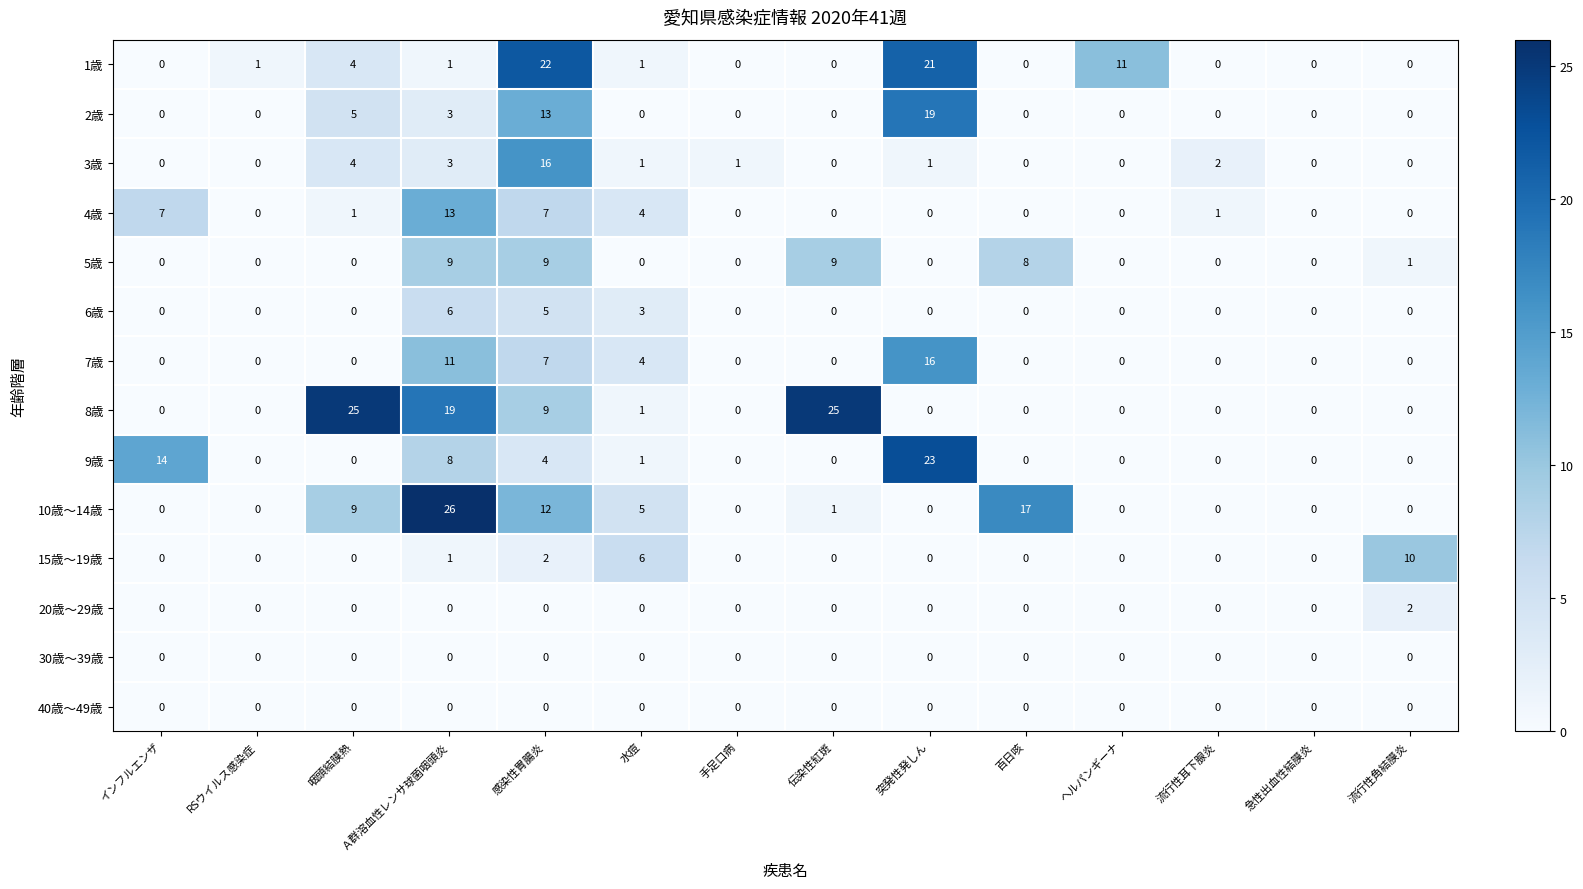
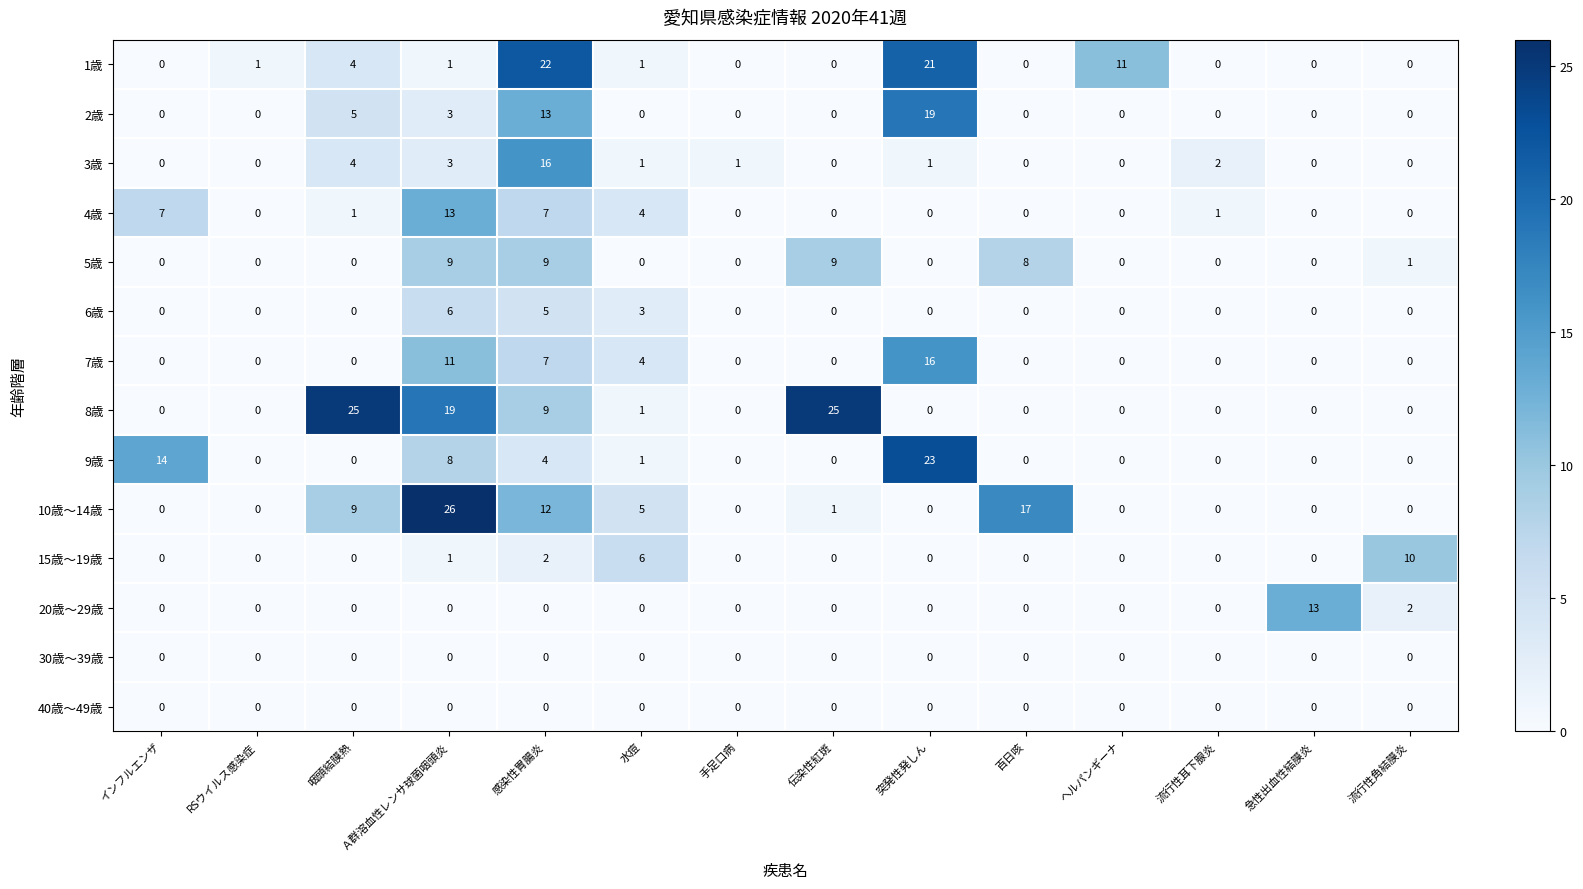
  {
    "1歳": {
      "インフルエンザ": 0,
      "RSウイルス感染症": 1,
      "咽頭結膜熱": 4,
      "Ａ群溶血性レンサ球菌咽頭炎": 1,
      "感染性胃腸炎": 22,
      "水痘": 1,
      "手足口病": 0,
      "伝染性紅斑": 0,
      "突発性発しん": 21,
      "百日咳": 0,
      "ヘルパンギーナ": 11,
      "流行性耳下腺炎": 0,
      "急性出血性結膜炎": 0,
      "流行性角結膜炎": 0
    },
    "2歳": {
      "インフルエンザ": 0,
      "RSウイルス感染症": 0,
      "咽頭結膜熱": 5,
      "Ａ群溶血性レンサ球菌咽頭炎": 3,
      "感染性胃腸炎": 13,
      "水痘": 0,
      "手足口病": 0,
      "伝染性紅斑": 0,
      "突発性発しん": 19,
      "百日咳": 0,
      "ヘルパンギーナ": 0,
      "流行性耳下腺炎": 0,
      "急性出血性結膜炎": 0,
      "流行性角結膜炎": 0
    },
    "3歳": {
      "インフルエンザ": 0,
      "RSウイルス感染症": 0,
      "咽頭結膜熱": 4,
      "Ａ群溶血性レンサ球菌咽頭炎": 3,
      "感染性胃腸炎": 16,
      "水痘": 1,
      "手足口病": 1,
      "伝染性紅斑": 0,
      "突発性発しん": 1,
      "百日咳": 0,
      "ヘルパンギーナ": 0,
      "流行性耳下腺炎": 2,
      "急性出血性結膜炎": 0,
      "流行性角結膜炎": 0
    },
    "4歳": {
      "インフルエンザ": 7,
      "RSウイルス感染症": 0,
      "咽頭結膜熱": 1,
      "Ａ群溶血性レンサ球菌咽頭炎": 13,
      "感染性胃腸炎": 7,
      "水痘": 4,
      "手足口病": 0,
      "伝染性紅斑": 0,
      "突発性発しん": 0,
      "百日咳": 0,
      "ヘルパンギーナ": 0,
      "流行性耳下腺炎": 1,
      "急性出血性結膜炎": 0,
      "流行性角結膜炎": 0
    },
    "5歳": {
      "インフルエンザ": 0,
      "RSウイルス感染症": 0,
      "咽頭結膜熱": 0,
      "Ａ群溶血性レンサ球菌咽頭炎": 9,
      "感染性胃腸炎": 9,
      "水痘": 0,
      "手足口病": 0,
      "伝染性紅斑": 9,
      "突発性発しん": 0,
      "百日咳": 8,
      "ヘルパンギーナ": 0,
      "流行性耳下腺炎": 0,
      "急性出血性結膜炎": 0,
      "流行性角結膜炎": 1
    },
    "6歳": {
      "インフルエンザ": 0,
      "RSウイルス感染症": 0,
      "咽頭結膜熱": 0,
      "Ａ群溶血性レンサ球菌咽頭炎": 6,
      "感染性胃腸炎": 5,
      "水痘": 3,
      "手足口病": 0,
      "伝染性紅斑": 0,
      "突発性発しん": 0,
      "百日咳": 0,
      "ヘルパンギーナ": 0,
      "流行性耳下腺炎": 0,
      "急性出血性結膜炎": 0,
      "流行性角結膜炎": 0
    },
    "7歳": {
      "インフルエンザ": 0,
      "RSウイルス感染症": 0,
      "咽頭結膜熱": 0,
      "Ａ群溶血性レンサ球菌咽頭炎": 11,
      "感染性胃腸炎": 7,
      "水痘": 4,
      "手足口病": 0,
      "伝染性紅斑": 0,
      "突発性発しん": 16,
      "百日咳": 0,
      "ヘルパンギーナ": 0,
      "流行性耳下腺炎": 0,
      "急性出血性結膜炎": 0,
      "流行性角結膜炎": 0
    },
    "8歳": {
      "インフルエンザ": 0,
      "RSウイルス感染症": 0,
      "咽頭結膜熱": 25,
      "Ａ群溶血性レンサ球菌咽頭炎": 19,
      "感染性胃腸炎": 9,
      "水痘": 1,
      "手足口病": 0,
      "伝染性紅斑": 25,
      "突発性発しん": 0,
      "百日咳": 0,
      "ヘルパンギーナ": 0,
      "流行性耳下腺炎": 0,
      "急性出血性結膜炎": 0,
      "流行性角結膜炎": 0
    },
    "9歳": {
      "インフルエンザ": 14,
      "RSウイルス感染症": 0,
      "咽頭結膜熱": 0,
      "Ａ群溶血性レンサ球菌咽頭炎": 8,
      "感染性胃腸炎": 4,
      "水痘": 1,
      "手足口病": 0,
      "伝染性紅斑": 0,
      "突発性発しん": 23,
      "百日咳": 0,
      "ヘルパンギーナ": 0,
      "流行性耳下腺炎": 0,
      "急性出血性結膜炎": 0,
      "流行性角結膜炎": 0
    },
    "10歳～14歳": {
      "インフルエンザ": 0,
      "RSウイルス感染症": 0,
      "咽頭結膜熱": 9,
      "Ａ群溶血性レンサ球菌咽頭炎": 26,
      "感染性胃腸炎": 12,
      "水痘": 5,
      "手足口病": 0,
      "伝染性紅斑": 1,
      "突発性発しん": 0,
      "百日咳": 17,
      "ヘルパンギーナ": 0,
      "流行性耳下腺炎": 0,
      "急性出血性結膜炎": 0,
      "流行性角結膜炎": 0
    },
    "15歳～19歳": {
      "インフルエンザ": 0,
      "RSウイルス感染症": 0,
      "咽頭結膜熱": 0,
      "Ａ群溶血性レンサ球菌咽頭炎": 1,
      "感染性胃腸炎": 2,
      "水痘": 6,
      "手足口病": 0,
      "伝染性紅斑": 0,
      "突発性発しん": 0,
      "百日咳": 0,
      "ヘルパンギーナ": 0,
      "流行性耳下腺炎": 0,
      "急性出血性結膜炎": 0,
      "流行性角結膜炎": 10
    },
    "20歳～29歳": {
      "インフルエンザ": 0,
      "RSウイルス感染症": 0,
      "咽頭結膜熱": 0,
      "Ａ群溶血性レンサ球菌咽頭炎": 0,
      "感染性胃腸炎": 0,
      "水痘": 0,
      "手足口病": 0,
      "伝染性紅斑": 0,
      "突発性発しん": 0,
      "百日咳": 0,
      "ヘルパンギーナ": 0,
      "流行性耳下腺炎": 0,
-     "急性出血性結膜炎": 0,
+     "急性出血性結膜炎": 13,
      "流行性角結膜炎": 2
    },
    "30歳～39歳": {
      "インフルエンザ": 0,
      "RSウイルス感染症": 0,
      "咽頭結膜熱": 0,
      "Ａ群溶血性レンサ球菌咽頭炎": 0,
      "感染性胃腸炎": 0,
      "水痘": 0,
      "手足口病": 0,
      "伝染性紅斑": 0,
      "突発性発しん": 0,
      "百日咳": 0,
      "ヘルパンギーナ": 0,
      "流行性耳下腺炎": 0,
      "急性出血性結膜炎": 0,
      "流行性角結膜炎": 0
    },
    "40歳～49歳": {
      "インフルエンザ": 0,
      "RSウイルス感染症": 0,
      "咽頭結膜熱": 0,
      "Ａ群溶血性レンサ球菌咽頭炎": 0,
      "感染性胃腸炎": 0,
      "水痘": 0,
      "手足口病": 0,
      "伝染性紅斑": 0,
      "突発性発しん": 0,
      "百日咳": 0,
      "ヘルパンギーナ": 0,
      "流行性耳下腺炎": 0,
      "急性出血性結膜炎": 0,
      "流行性角結膜炎": 0
    }
  }
